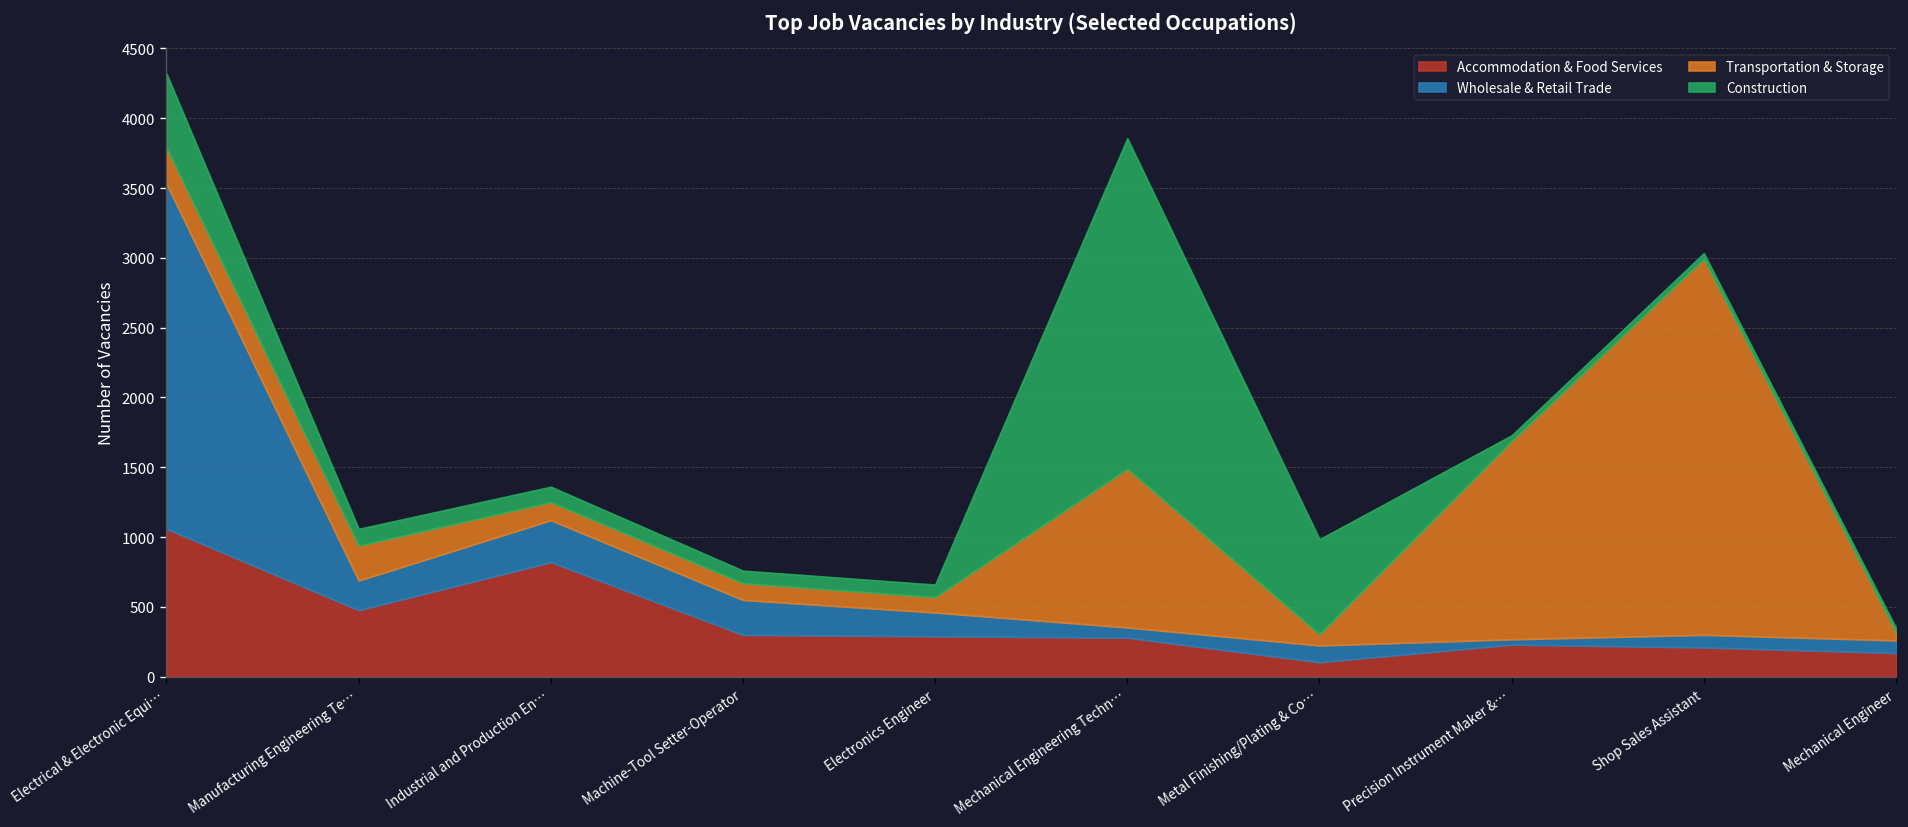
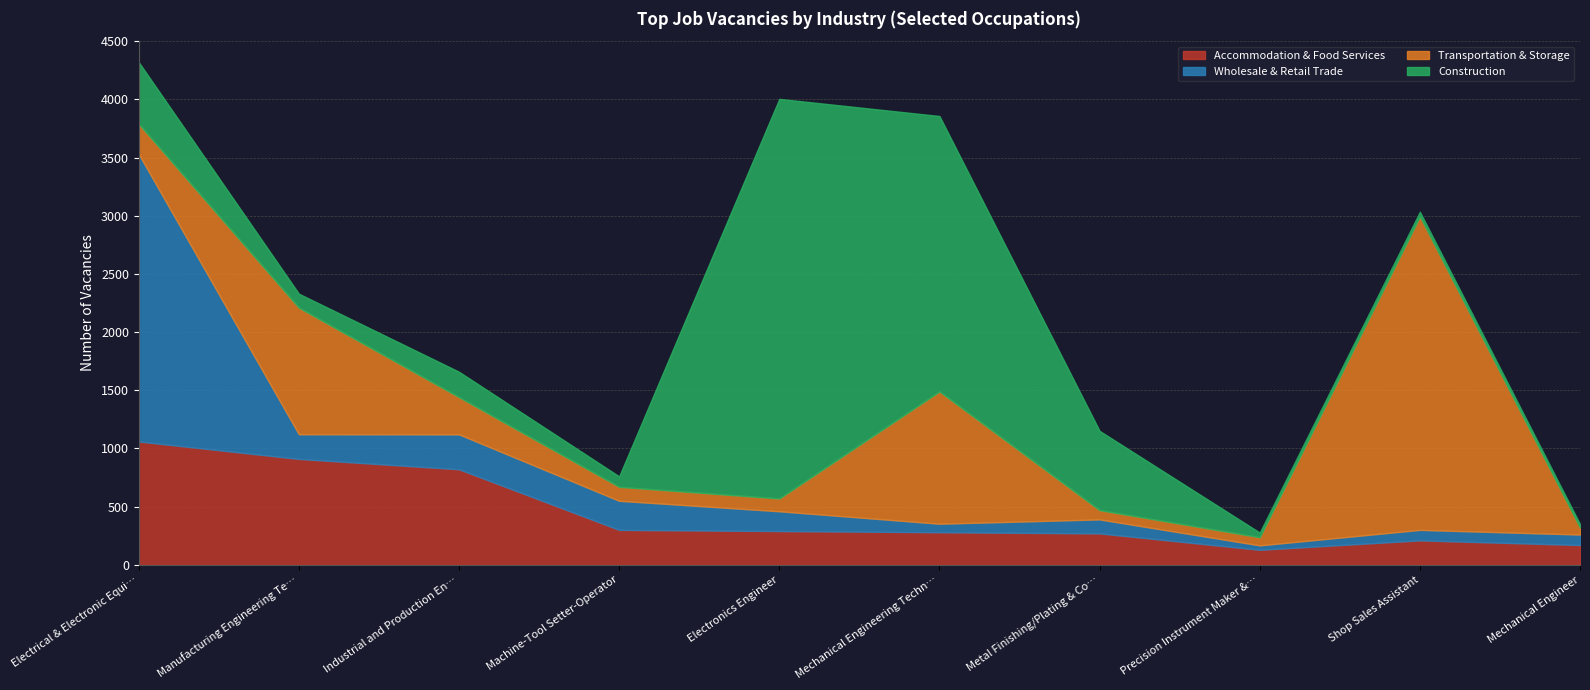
  {
    "Accommodation & Food Services": {
      "Electrical & Electronic Equi…": 1060,
-     "Manufacturing Engineering Te…": 480,
+     "Manufacturing Engineering Te…": 910,
      "Industrial and Production En…": 820,
      "Machine-Tool Setter-Operator": 300,
      "Electronics Engineer": 290,
      "Mechanical Engineering Techn…": 280,
-     "Metal Finishing/Plating & Co…": 100,
-     "Precision Instrument Maker &…": 230,
+     "Metal Finishing/Plating & Co…": 270,
+     "Precision Instrument Maker &…": 130,
      "Shop Sales Assistant": 210,
      "Mechanical Engineer": 170
    },
    "Wholesale & Retail Trade": {
      "Electrical & Electronic Equi…": 2470,
      "Manufacturing Engineering Te…": 210,
      "Industrial and Production En…": 300,
      "Machine-Tool Setter-Operator": 250,
      "Electronics Engineer": 170,
      "Mechanical Engineering Techn…": 70,
      "Metal Finishing/Plating & Co…": 120,
      "Precision Instrument Maker &…": 40,
      "Shop Sales Assistant": 90,
      "Mechanical Engineer": 90
    },
    "Transportation & Storage": {
      "Electrical & Electronic Equi…": 260,
-     "Manufacturing Engineering Te…": 250,
-     "Industrial and Production En…": 130,
+     "Manufacturing Engineering Te…": 1090,
+     "Industrial and Production En…": 320,
      "Machine-Tool Setter-Operator": 120,
      "Electronics Engineer": 110,
      "Mechanical Engineering Techn…": 1140,
      "Metal Finishing/Plating & Co…": 80,
-     "Precision Instrument Maker &…": 1420,
+     "Precision Instrument Maker &…": 70,
      "Shop Sales Assistant": 2690,
      "Mechanical Engineer": 60
    },
    "Construction": {
      "Electrical & Electronic Equi…": 530,
      "Manufacturing Engineering Te…": 120,
-     "Industrial and Production En…": 110,
+     "Industrial and Production En…": 220,
      "Machine-Tool Setter-Operator": 90,
-     "Electronics Engineer": 90,
+     "Electronics Engineer": 3430,
      "Mechanical Engineering Techn…": 2370,
      "Metal Finishing/Plating & Co…": 680,
      "Precision Instrument Maker &…": 40,
      "Shop Sales Assistant": 40,
      "Mechanical Engineer": 30
    }
  }
